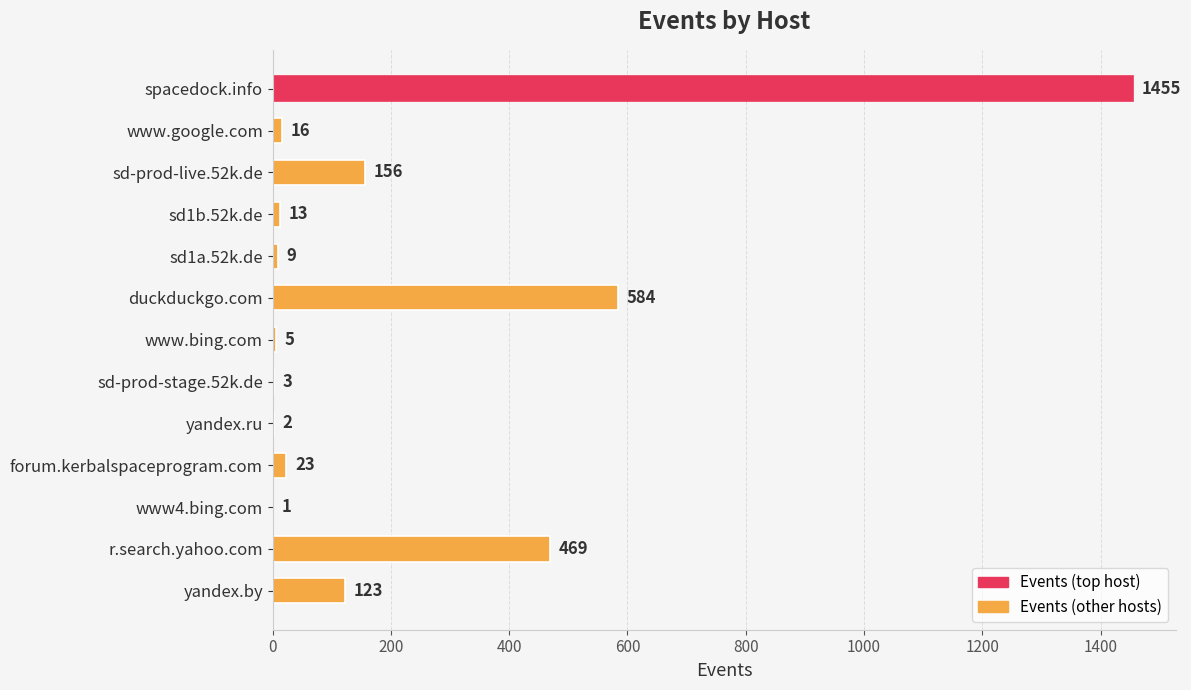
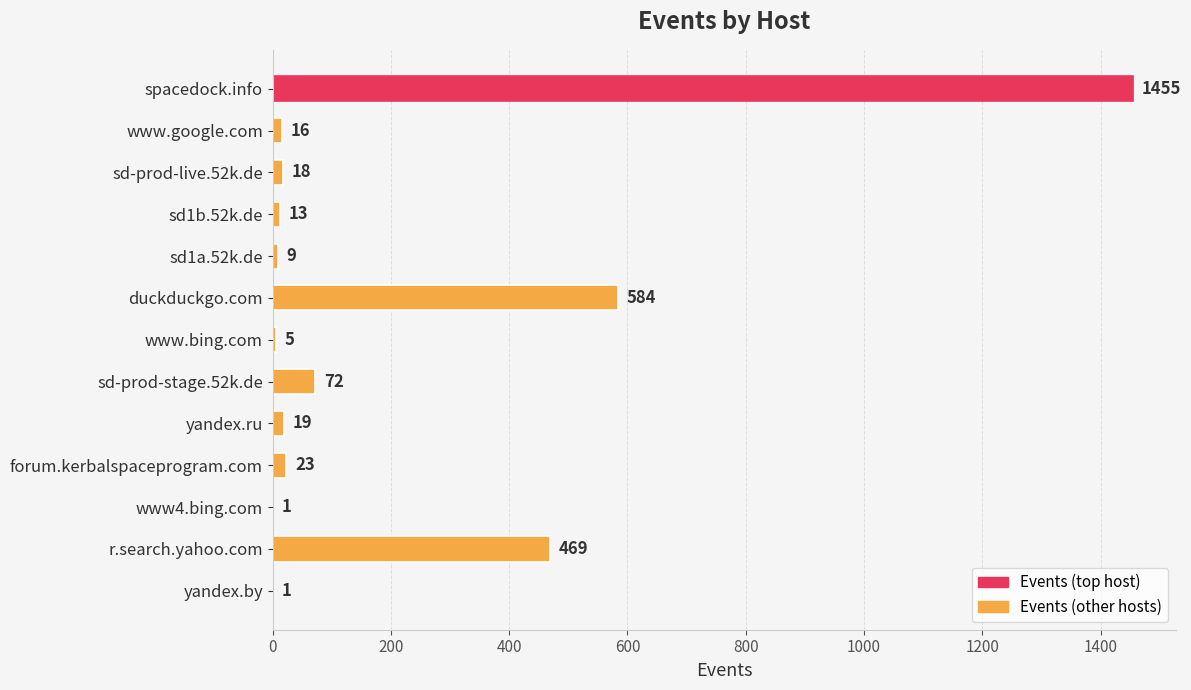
  {
    "spacedock.info": 1455,
    "www.google.com": 16,
-   "sd-prod-live.52k.de": 156,
+   "sd-prod-live.52k.de": 18,
    "sd1b.52k.de": 13,
    "sd1a.52k.de": 9,
    "duckduckgo.com": 584,
    "www.bing.com": 5,
-   "sd-prod-stage.52k.de": 3,
-   "yandex.ru": 2,
+   "sd-prod-stage.52k.de": 72,
+   "yandex.ru": 19,
    "forum.kerbalspaceprogram.com": 23,
    "www4.bing.com": 1,
    "r.search.yahoo.com": 469,
-   "yandex.by": 123
+   "yandex.by": 1
  }
